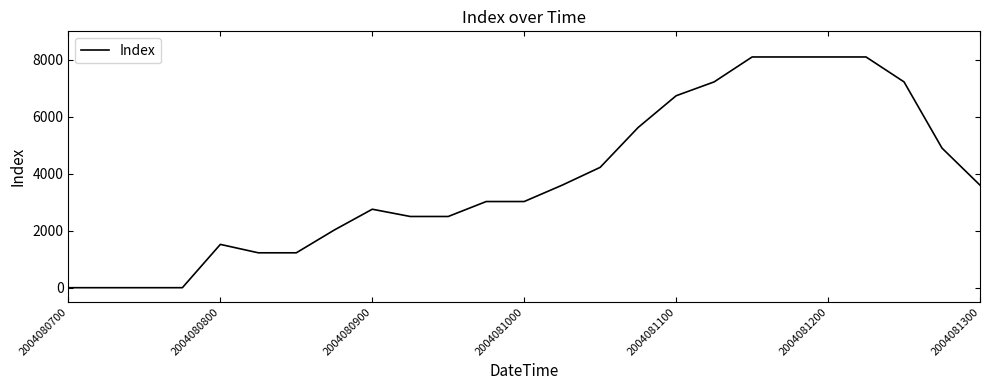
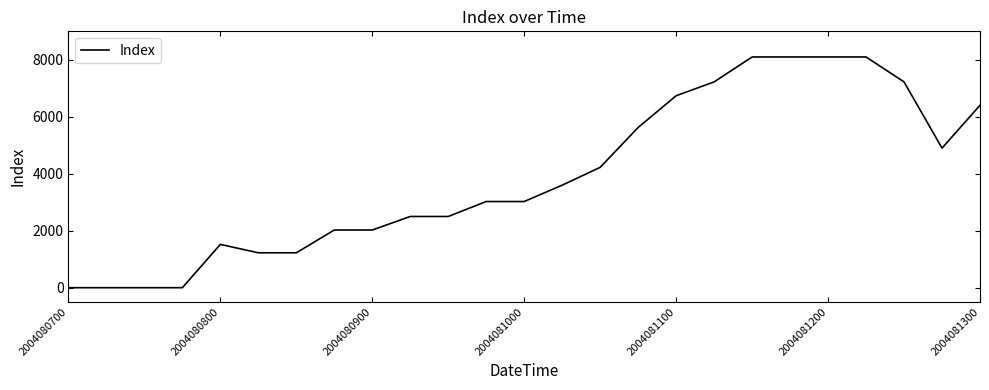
  {
    "2004080700": 0,
    "2004080800": 1500,
-   "2004080900": 2800,
+   "2004080900": 2000,
    "2004081000": 3000,
    "2004081100": 6700,
    "2004081200": 8100,
-   "2004081300": 3600
+   "2004081300": 6400
  }
